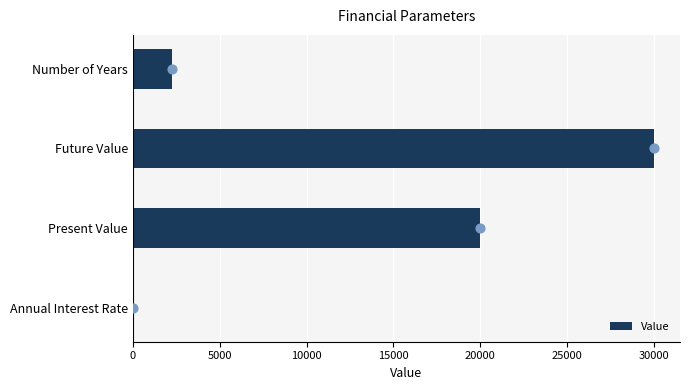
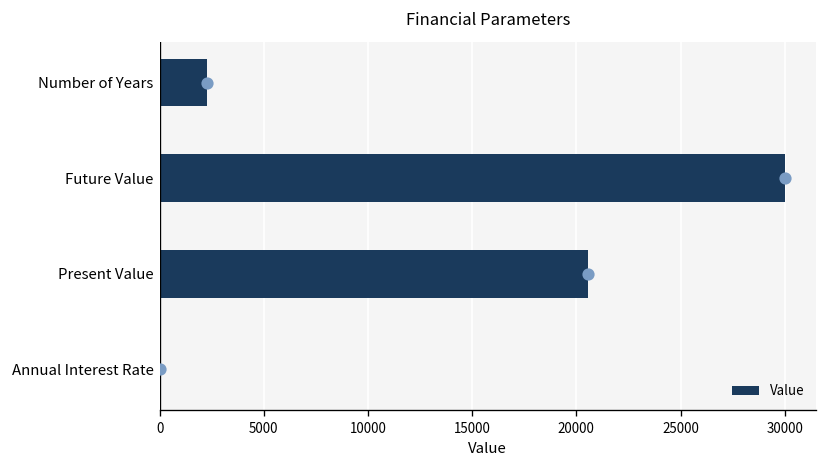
  {
    "Value": {
      "Number of Years": 2300,
      "Future Value": 30000,
-     "Present Value": 20000
+     "Present Value": 20500
    }
  }
